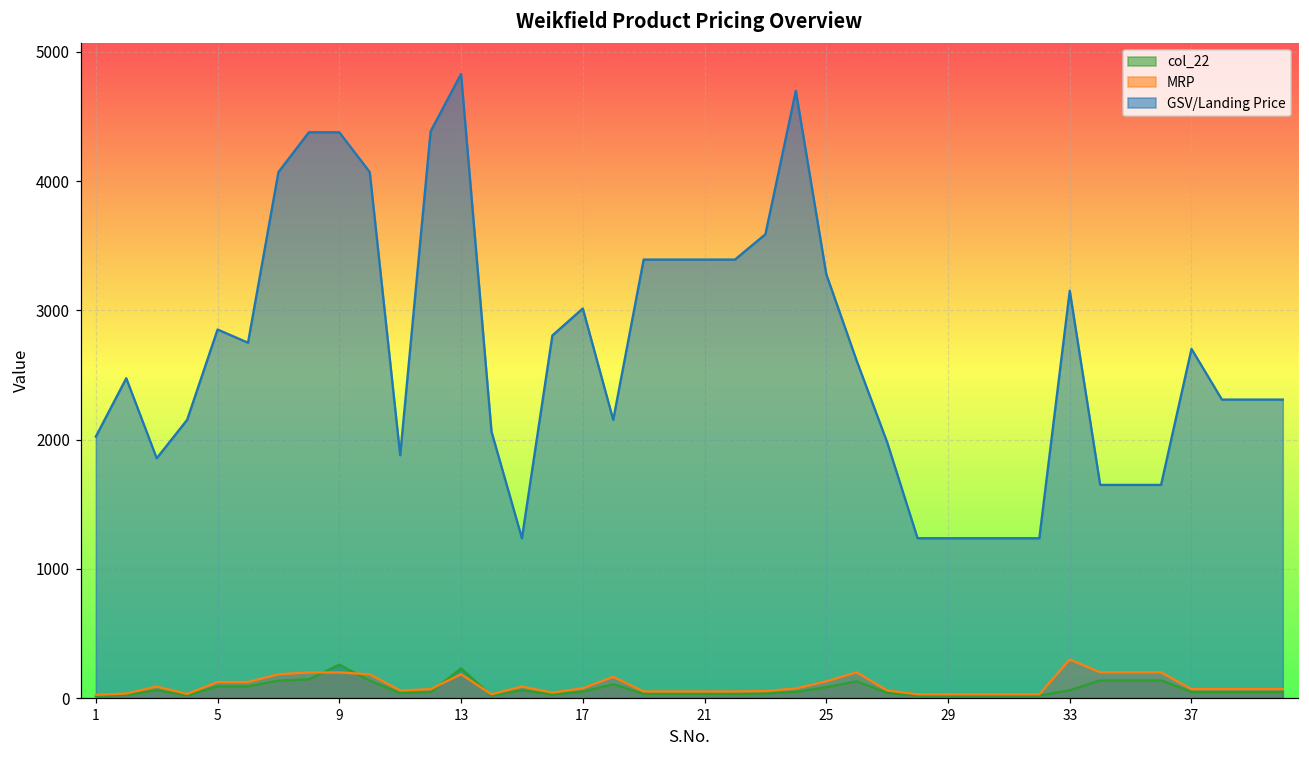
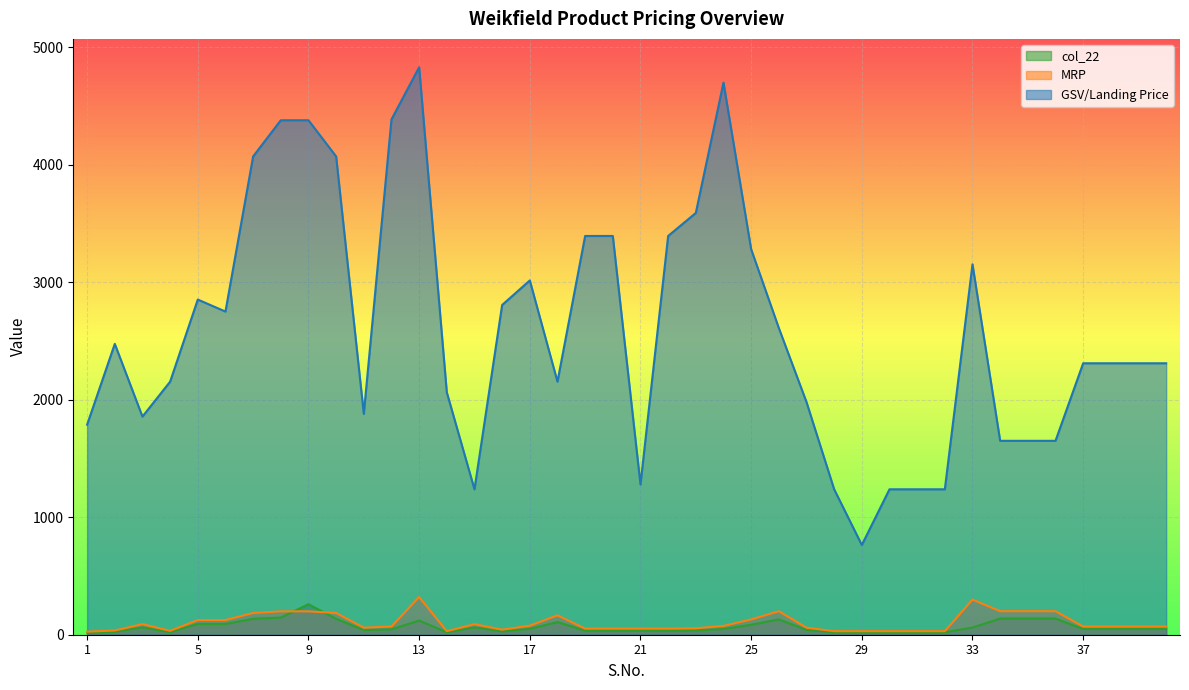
  {
    "col_22": {
      "5": 90,
      "9": 260,
-     "13": 230,
+     "13": 120,
      "17": 50,
      "25": 80,
      "33": 60,
      "37": 50
    },
    "MRP": {
      "5": 130,
      "9": 200,
-     "13": 190,
+     "13": 320,
      "17": 80,
      "25": 130,
      "33": 300,
      "37": 70
    },
    "GSV/Landing Price": {
-     "1": 2020,
+     "1": 1790,
      "5": 2850,
      "9": 4380,
      "13": 4830,
      "17": 3010,
-     "21": 3390,
+     "21": 1280,
      "25": 3280,
-     "29": 1240,
+     "29": 760,
      "33": 3150,
-     "37": 2700
+     "37": 2310
    }
  }
